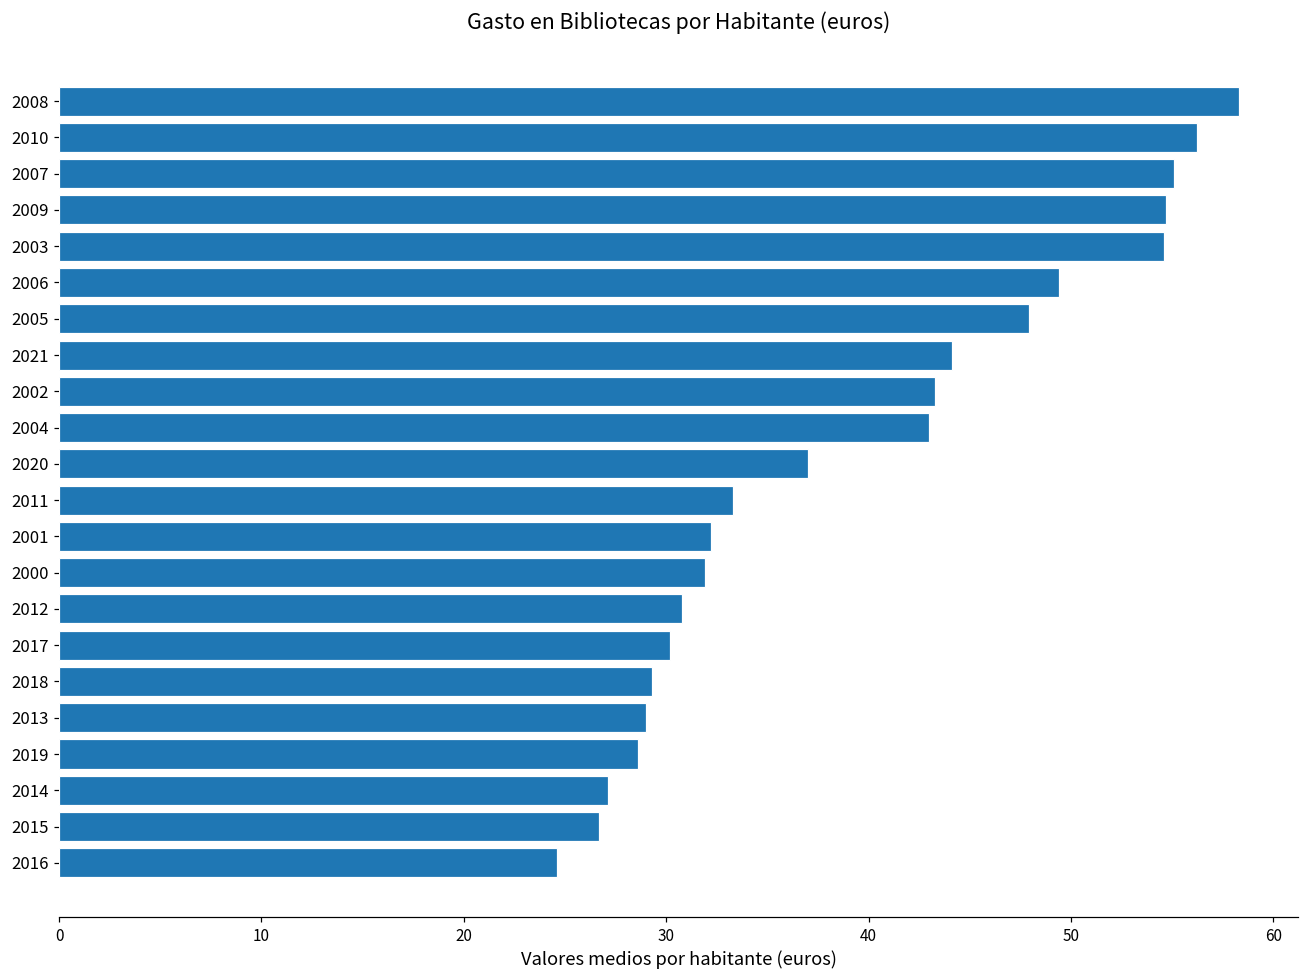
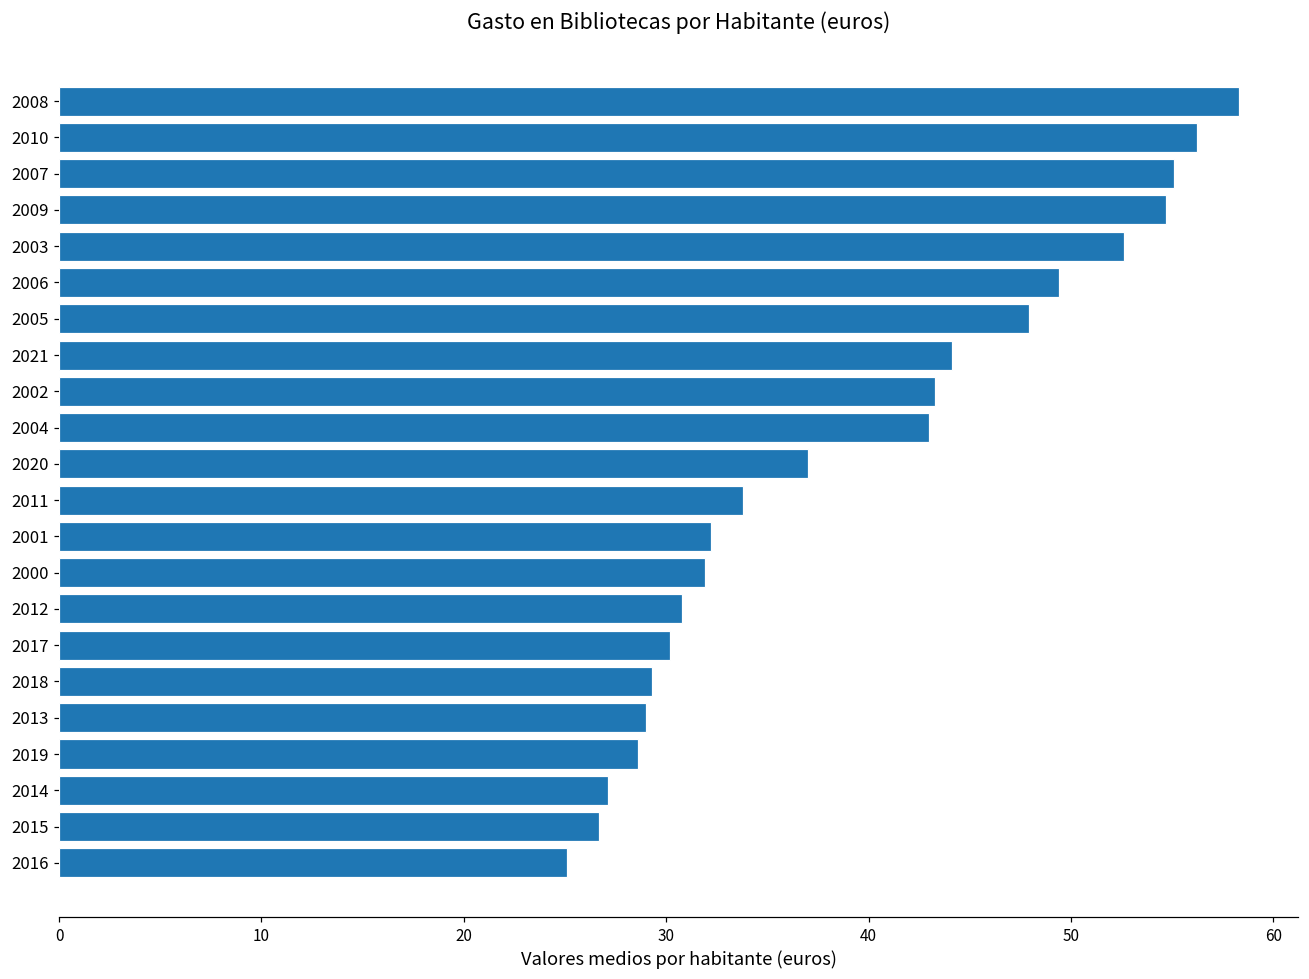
  {
    "2008": 58.3,
    "2010": 56.2,
    "2007": 55.1,
    "2009": 54.7,
-   "2003": 54.6,
+   "2003": 52.6,
    "2006": 49.4,
    "2005": 47.9,
    "2021": 44.1,
    "2002": 43.3,
    "2004": 43.0,
    "2020": 37.0,
-   "2011": 33.3,
+   "2011": 33.8,
    "2001": 32.2,
    "2000": 31.9,
    "2012": 30.8,
    "2017": 30.2,
    "2018": 29.3,
    "2013": 29.0,
    "2019": 28.6,
    "2014": 27.1,
    "2015": 26.7,
-   "2016": 24.6
+   "2016": 25.1
  }
